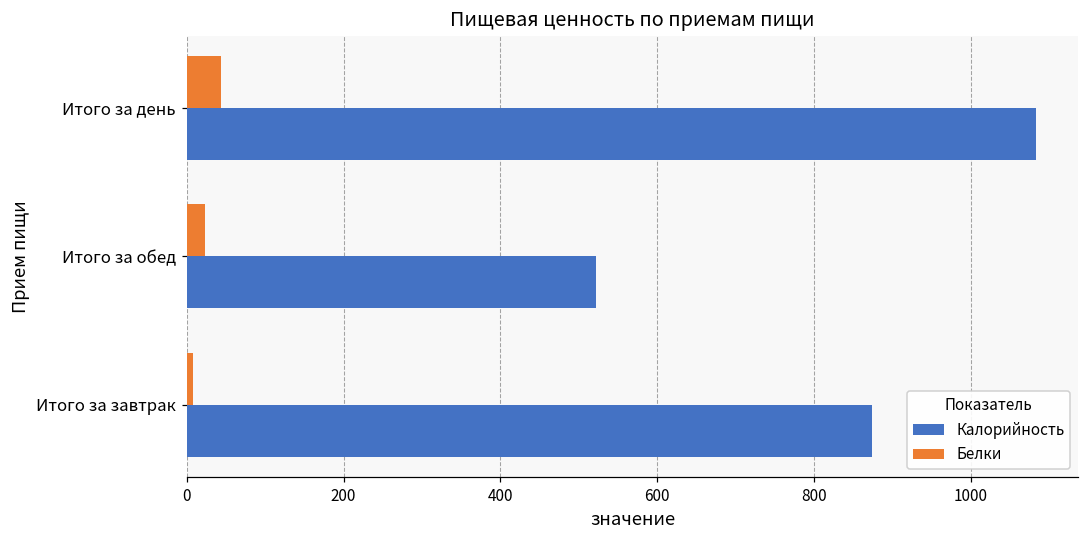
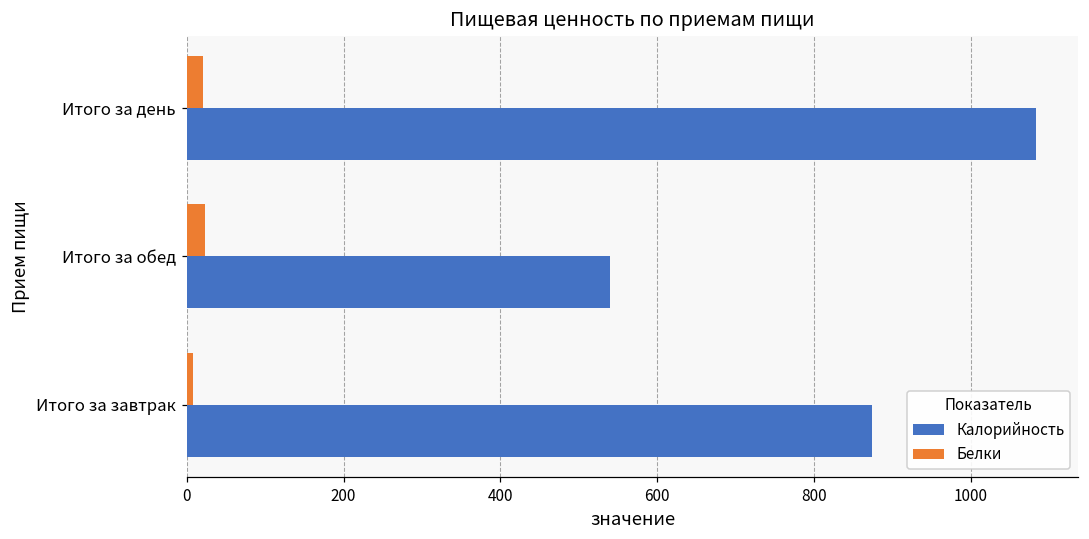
  {
    "Калорийность": {
      "Итого за день": 1080,
-     "Итого за обед": 520,
+     "Итого за обед": 540,
      "Итого за завтрак": 870
    },
    "Белки": {
-     "Итого за день": 40,
+     "Итого за день": 20,
      "Итого за обед": 20,
      "Итого за завтрак": 10
    }
  }
